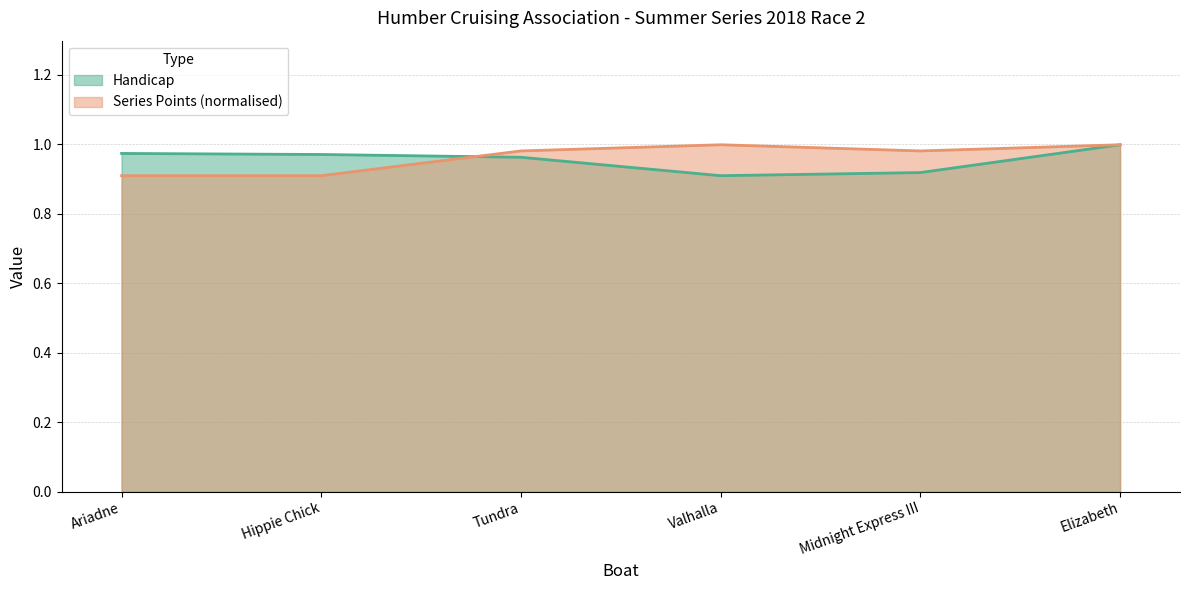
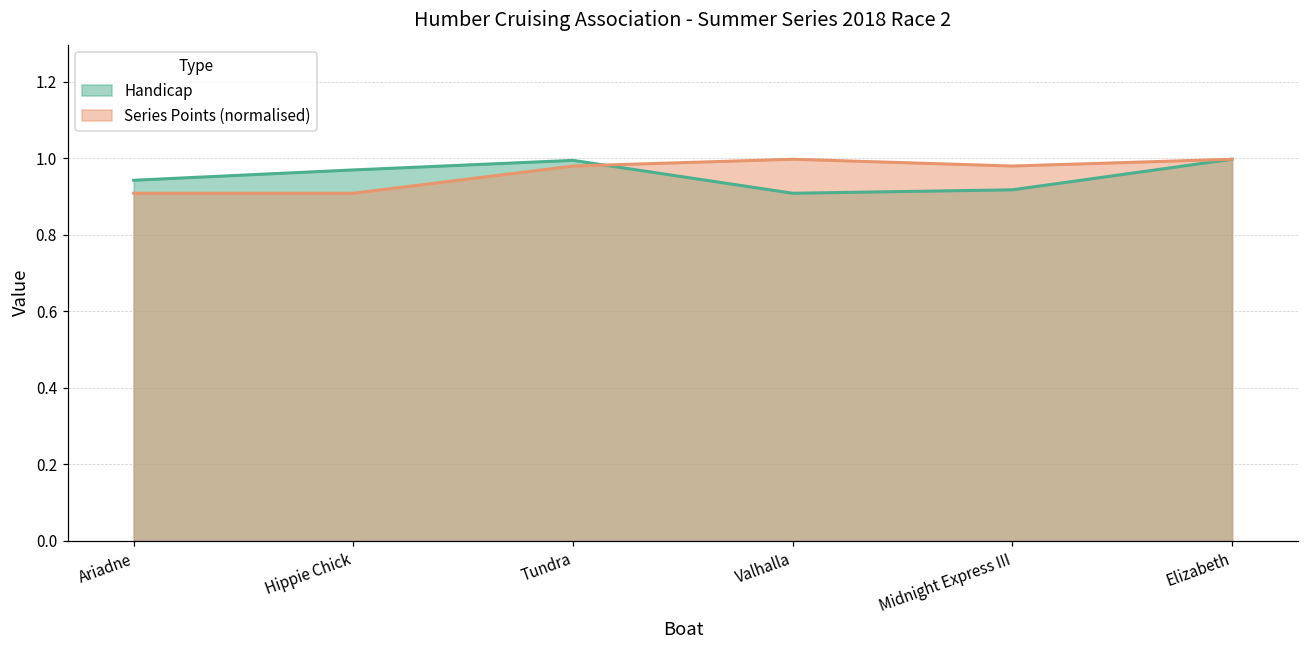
  {
    "Handicap": {
-     "Ariadne": 0.97,
+     "Ariadne": 0.94,
      "Hippie Chick": 0.97,
-     "Tundra": 0.96,
+     "Tundra": 1.00,
      "Valhalla": 0.91,
      "Midnight Express III": 0.92
    },
    "Series Points (normalised)": {
      "Ariadne": 0.91,
      "Hippie Chick": 0.91,
      "Tundra": 0.98,
      "Valhalla": 1.00,
      "Midnight Express III": 0.98
    }
  }
